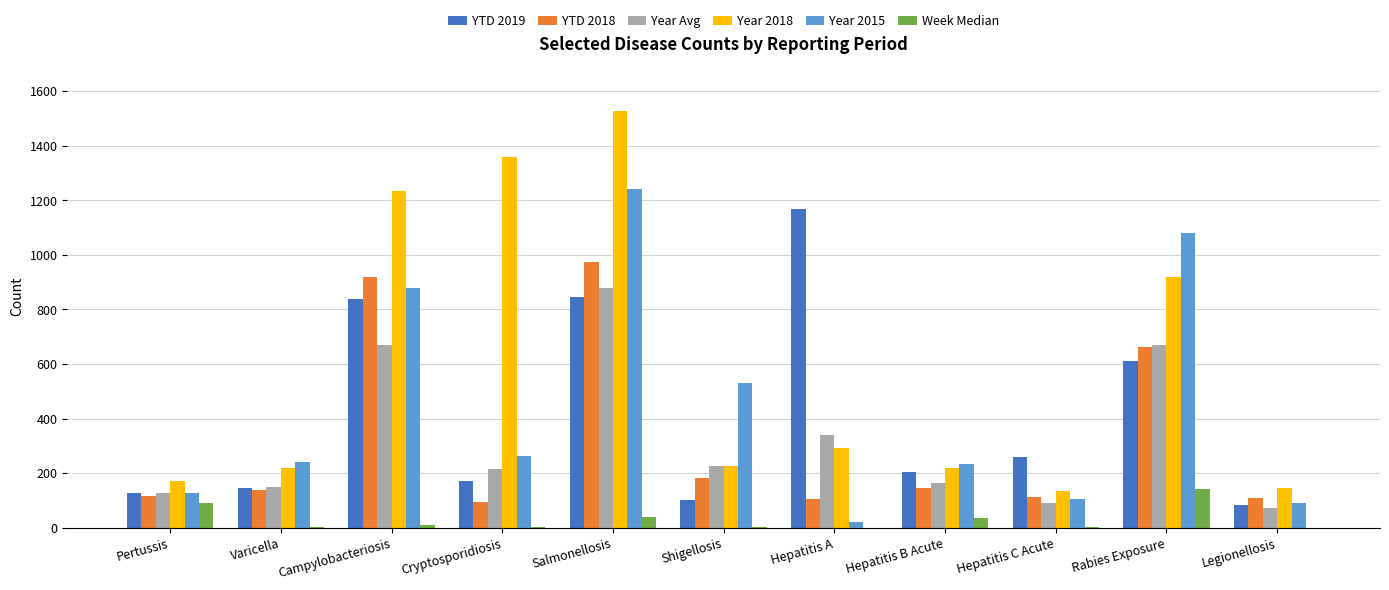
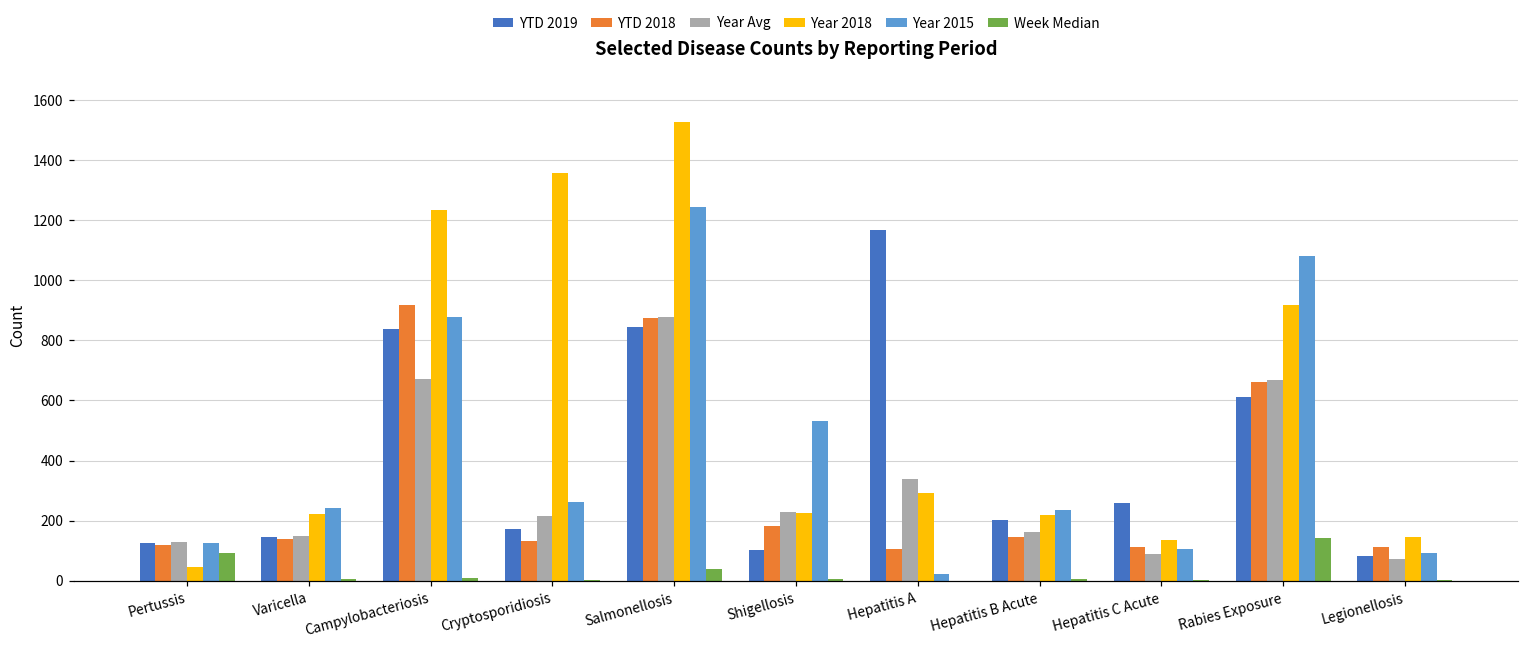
  {
    "YTD 2018": {
      "Pertussis": 120,
      "Varicella": 140,
      "Campylobacteriosis": 920,
-     "Cryptosporidiosis": 90,
-     "Salmonellosis": 980,
+     "Cryptosporidiosis": 130,
+     "Salmonellosis": 880,
      "Shigellosis": 180,
      "Hepatitis A": 110,
      "Hepatitis B Acute": 150,
      "Hepatitis C Acute": 110,
      "Rabies Exposure": 660,
      "Legionellosis": 110
    },
    "Year Avg": {
      "Pertussis": 130,
      "Varicella": 150,
      "Campylobacteriosis": 670,
      "Cryptosporidiosis": 210,
      "Salmonellosis": 880,
      "Shigellosis": 230,
      "Hepatitis A": 340,
      "Hepatitis B Acute": 160,
      "Hepatitis C Acute": 90,
      "Rabies Exposure": 670,
      "Legionellosis": 70
    },
    "Year 2018": {
-     "Pertussis": 170,
+     "Pertussis": 50,
      "Varicella": 220,
      "Campylobacteriosis": 1240,
      "Cryptosporidiosis": 1360,
      "Salmonellosis": 1530,
      "Shigellosis": 230,
      "Hepatitis A": 290,
      "Hepatitis B Acute": 220,
      "Hepatitis C Acute": 130,
      "Rabies Exposure": 920,
      "Legionellosis": 150
    },
    "Week Median": {
      "Pertussis": 90,
      "Campylobacteriosis": 10,
      "Salmonellosis": 40,
      "Hepatitis A": 0,
-     "Hepatitis B Acute": 40,
+     "Hepatitis B Acute": 0,
      "Rabies Exposure": 140
    }
  }
